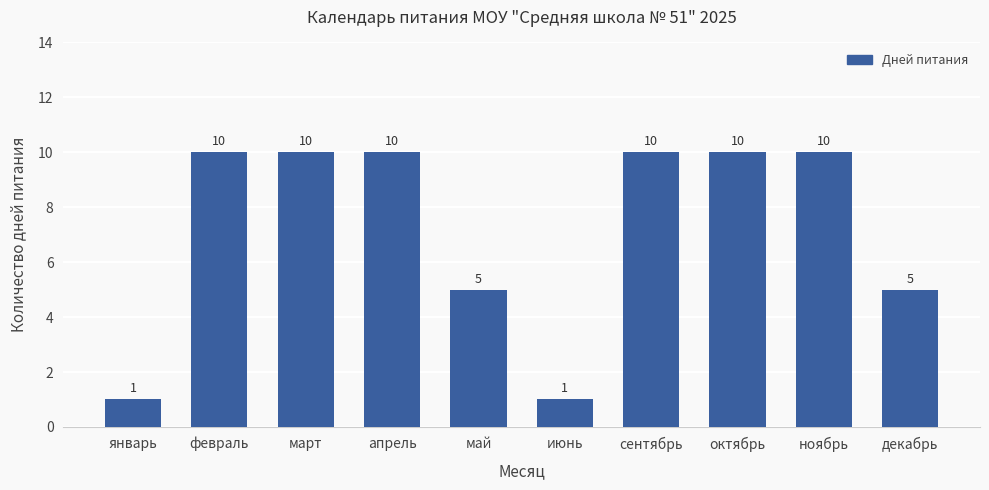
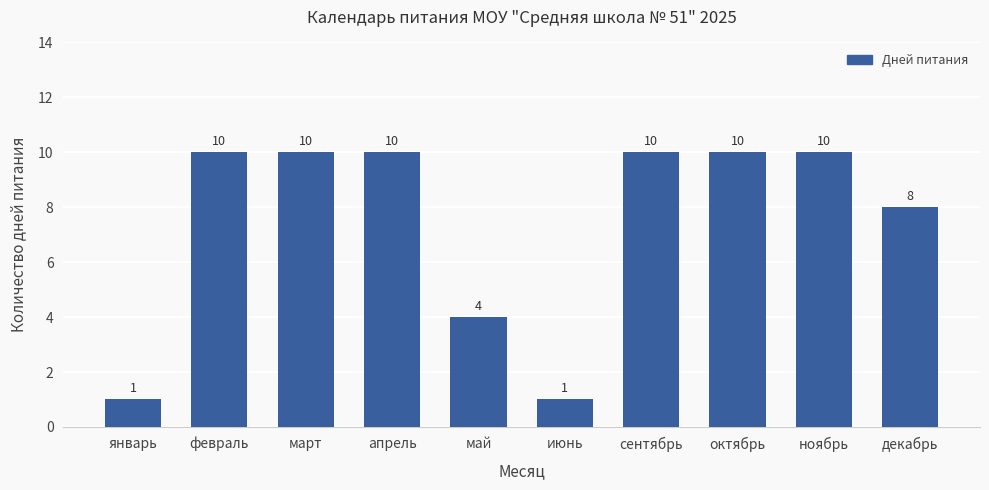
  {
    "январь": 1,
    "февраль": 10,
    "март": 10,
    "апрель": 10,
-   "май": 5,
+   "май": 4,
    "июнь": 1,
    "сентябрь": 10,
    "октябрь": 10,
    "ноябрь": 10,
-   "декабрь": 5
+   "декабрь": 8
  }
